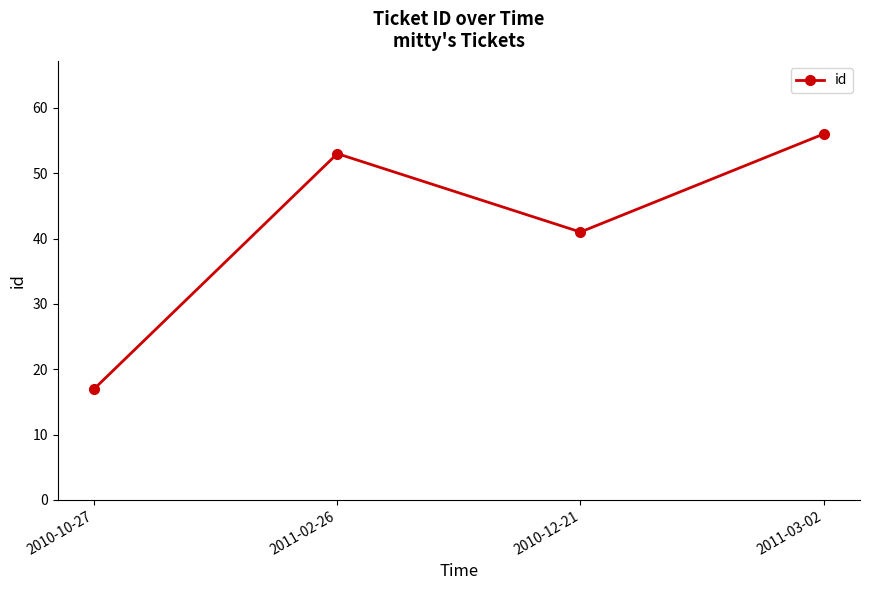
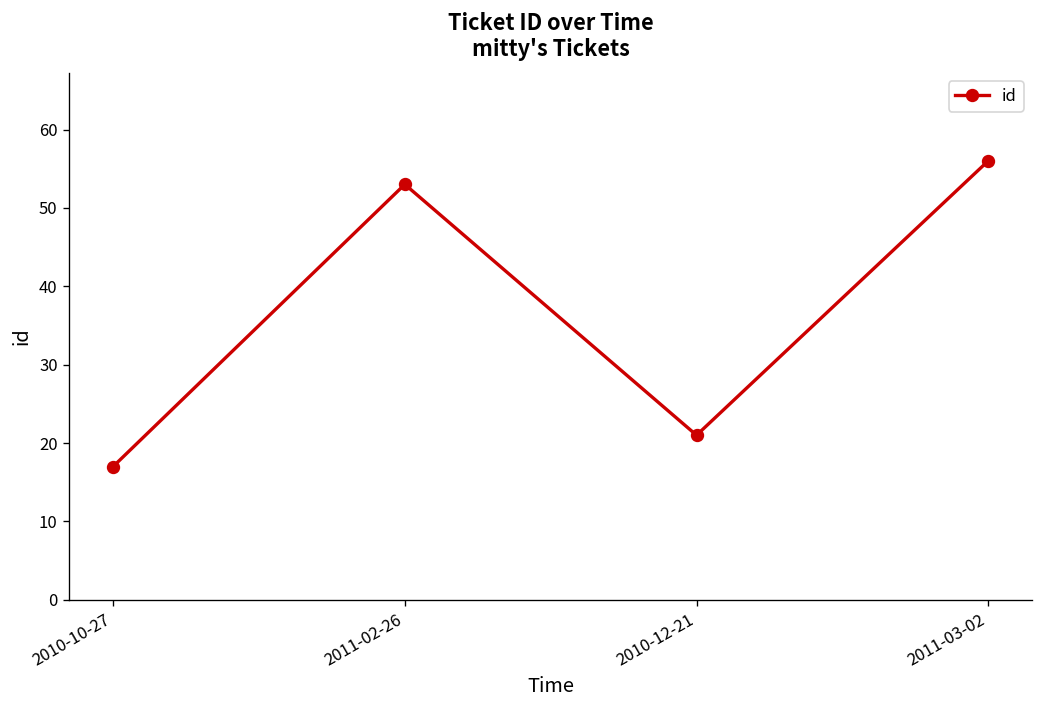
  {
    "2010-10-27": 17,
    "2011-02-26": 53,
-   "2010-12-21": 41,
+   "2010-12-21": 21,
    "2011-03-02": 56
  }
